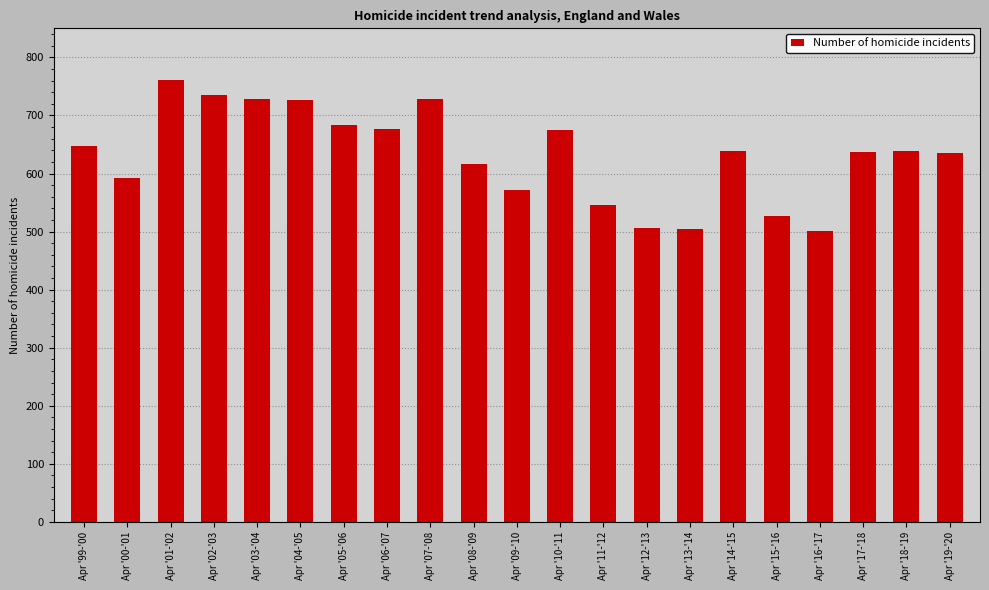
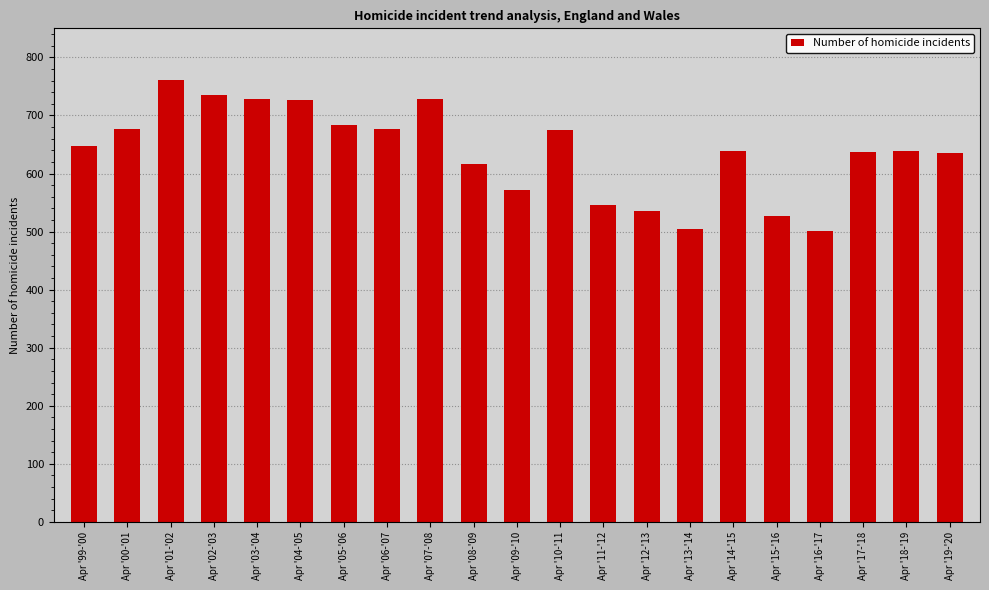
  {
    "Apr '99-'00": 650,
-   "Apr '00-'01": 590,
+   "Apr '00-'01": 680,
    "Apr '01-'02": 760,
    "Apr '02-'03": 740,
    "Apr '03-'04": 730,
    "Apr '04-'05": 730,
    "Apr '05-'06": 680,
    "Apr '06-'07": 680,
    "Apr '07-'08": 730,
    "Apr '08-'09": 620,
    "Apr '09-'10": 570,
    "Apr '10-'11": 680,
    "Apr '11-'12": 550,
-   "Apr '12-'13": 510,
+   "Apr '12-'13": 540,
    "Apr '13-'14": 510,
    "Apr '14-'15": 640,
    "Apr '15-'16": 530,
    "Apr '16-'17": 500,
    "Apr '17-'18": 640,
    "Apr '18-'19": 640,
    "Apr '19-'20": 640
  }
